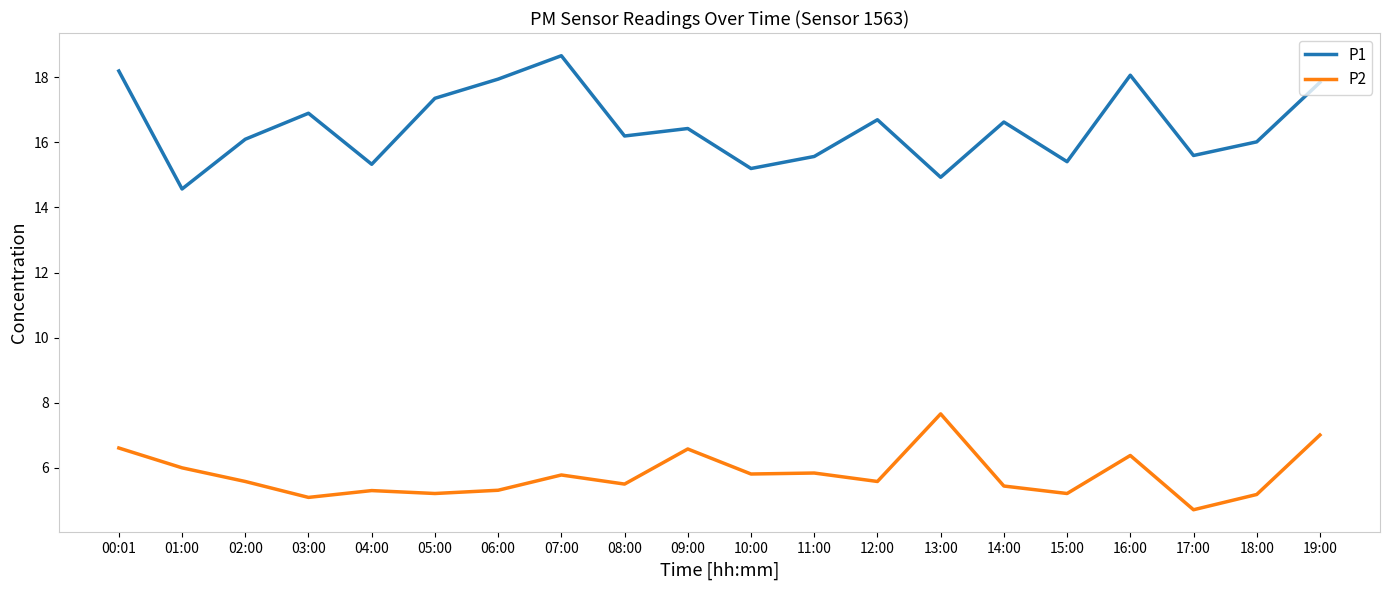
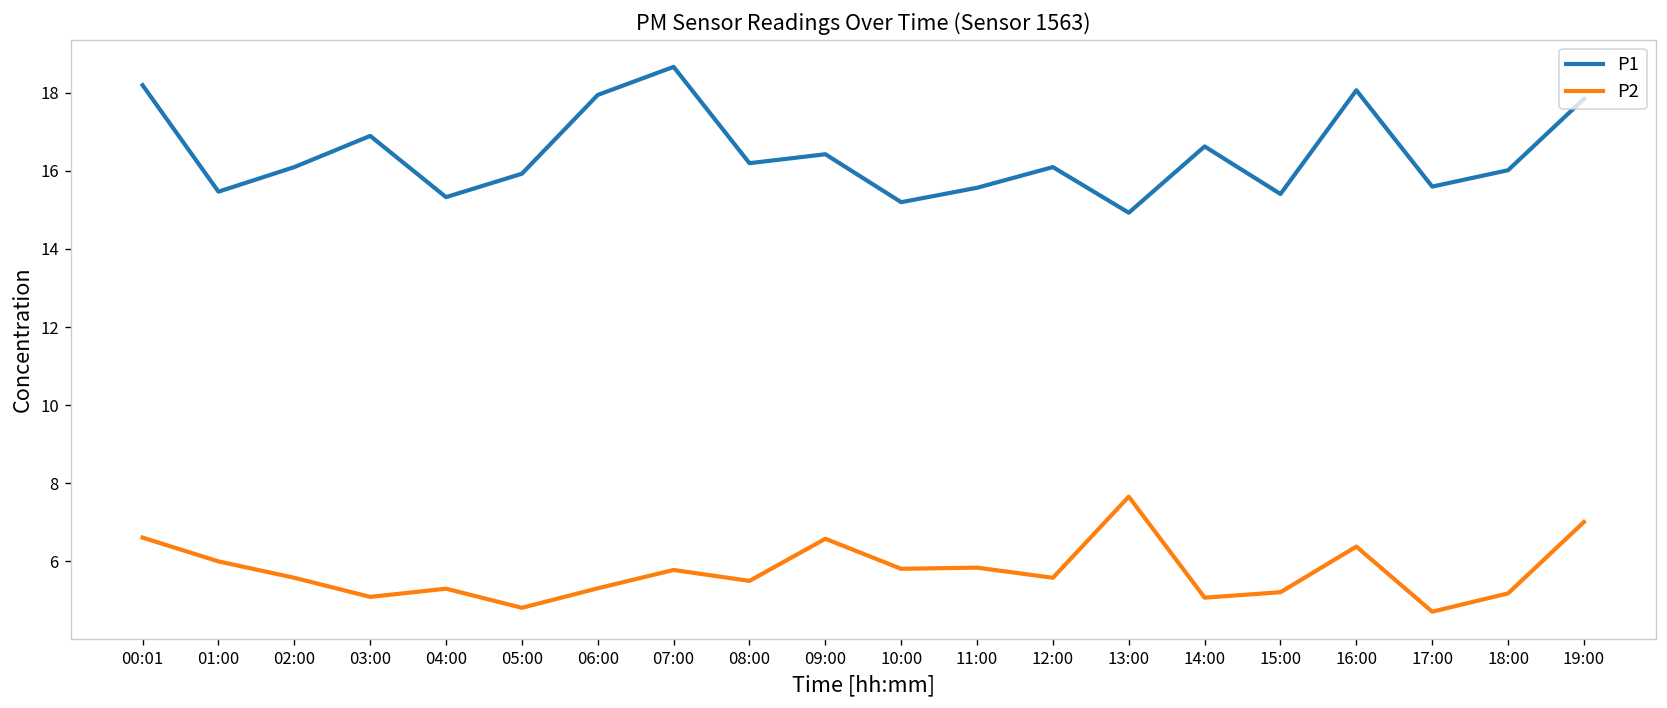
  {
    "P1": {
      "00:01": 18.2,
-     "01:00": 14.6,
+     "01:00": 15.5,
      "02:00": 16.1,
      "03:00": 16.9,
      "04:00": 15.3,
-     "05:00": 17.4,
+     "05:00": 15.9,
      "06:00": 18.0,
      "07:00": 18.7,
      "08:00": 16.2,
      "09:00": 16.4,
      "10:00": 15.2,
      "11:00": 15.6,
-     "12:00": 16.7,
+     "12:00": 16.1,
      "13:00": 14.9,
      "14:00": 16.6,
      "15:00": 15.4,
      "16:00": 18.1,
      "17:00": 15.6,
      "18:00": 16.0
    },
    "P2": {
      "00:01": 6.6,
      "01:00": 6.0,
      "02:00": 5.6,
      "03:00": 5.1,
      "04:00": 5.3,
-     "05:00": 5.2,
+     "05:00": 4.8,
      "06:00": 5.3,
      "07:00": 5.8,
      "08:00": 5.5,
      "09:00": 6.6,
      "10:00": 5.8,
      "11:00": 5.8,
      "12:00": 5.6,
      "13:00": 7.7,
-     "14:00": 5.4,
+     "14:00": 5.1,
      "15:00": 5.2,
      "16:00": 6.4,
      "17:00": 4.7,
      "18:00": 5.2,
      "19:00": 7.0
    }
  }
